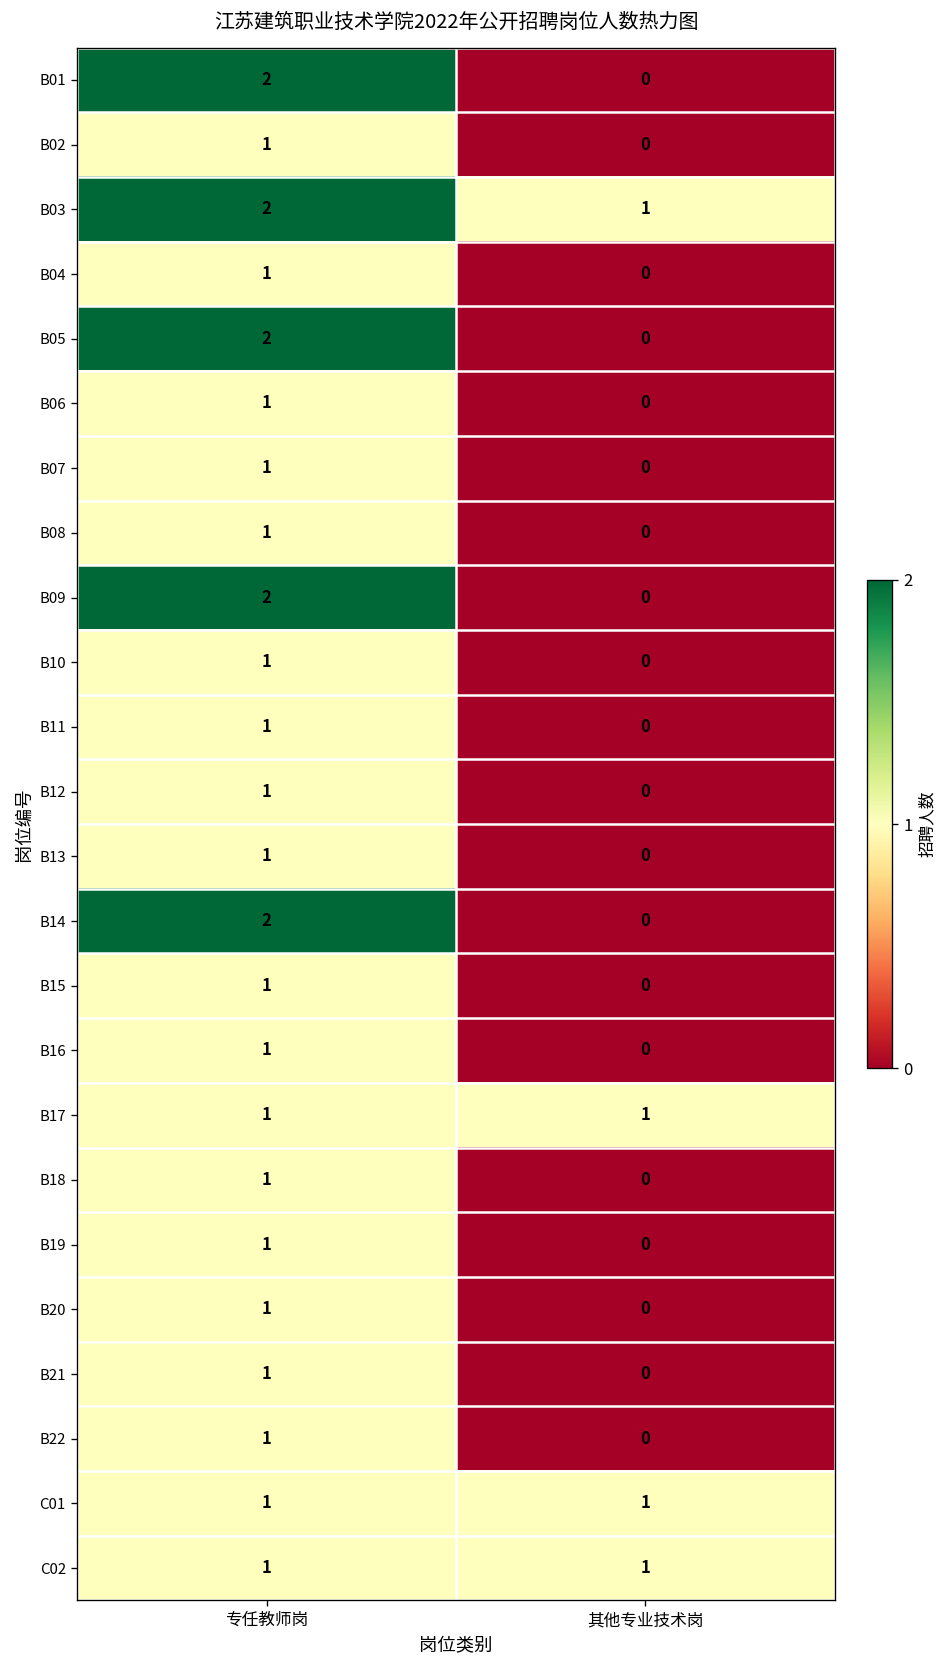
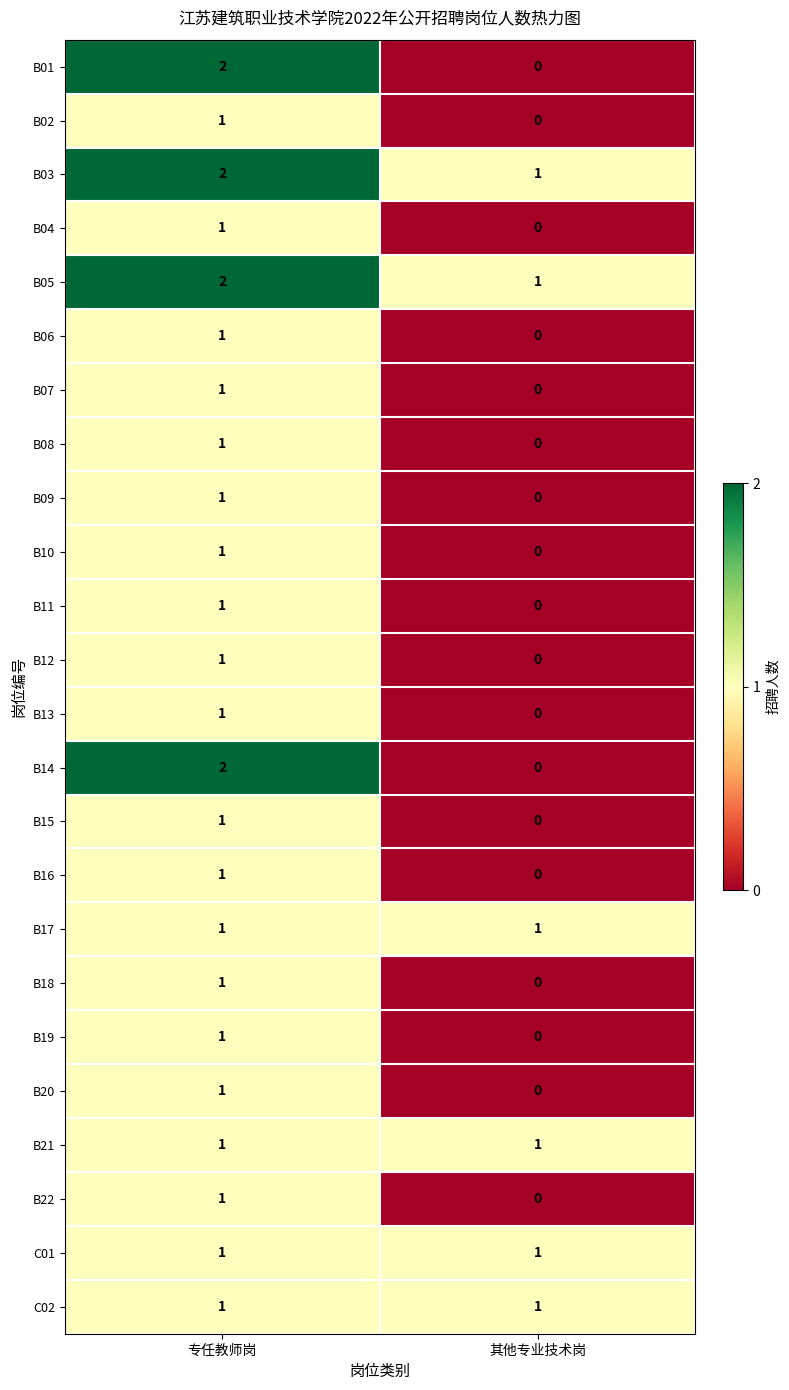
  {
    "B01": {
      "专任教师岗": 2,
      "其他专业技术岗": 0
    },
    "B02": {
      "专任教师岗": 1,
      "其他专业技术岗": 0
    },
    "B03": {
      "专任教师岗": 2,
      "其他专业技术岗": 1
    },
    "B04": {
      "专任教师岗": 1,
      "其他专业技术岗": 0
    },
    "B05": {
      "专任教师岗": 2,
-     "其他专业技术岗": 0
+     "其他专业技术岗": 1
    },
    "B06": {
      "专任教师岗": 1,
      "其他专业技术岗": 0
    },
    "B07": {
      "专任教师岗": 1,
      "其他专业技术岗": 0
    },
    "B08": {
      "专任教师岗": 1,
      "其他专业技术岗": 0
    },
    "B09": {
-     "专任教师岗": 2,
+     "专任教师岗": 1,
      "其他专业技术岗": 0
    },
    "B10": {
      "专任教师岗": 1,
      "其他专业技术岗": 0
    },
    "B11": {
      "专任教师岗": 1,
      "其他专业技术岗": 0
    },
    "B12": {
      "专任教师岗": 1,
      "其他专业技术岗": 0
    },
    "B13": {
      "专任教师岗": 1,
      "其他专业技术岗": 0
    },
    "B14": {
      "专任教师岗": 2,
      "其他专业技术岗": 0
    },
    "B15": {
      "专任教师岗": 1,
      "其他专业技术岗": 0
    },
    "B16": {
      "专任教师岗": 1,
      "其他专业技术岗": 0
    },
    "B17": {
      "专任教师岗": 1,
      "其他专业技术岗": 1
    },
    "B18": {
      "专任教师岗": 1,
      "其他专业技术岗": 0
    },
    "B19": {
      "专任教师岗": 1,
      "其他专业技术岗": 0
    },
    "B20": {
      "专任教师岗": 1,
      "其他专业技术岗": 0
    },
    "B21": {
      "专任教师岗": 1,
-     "其他专业技术岗": 0
+     "其他专业技术岗": 1
    },
    "B22": {
      "专任教师岗": 1,
      "其他专业技术岗": 0
    },
    "C01": {
      "专任教师岗": 1,
      "其他专业技术岗": 1
    },
    "C02": {
      "专任教师岗": 1,
      "其他专业技术岗": 1
    }
  }
